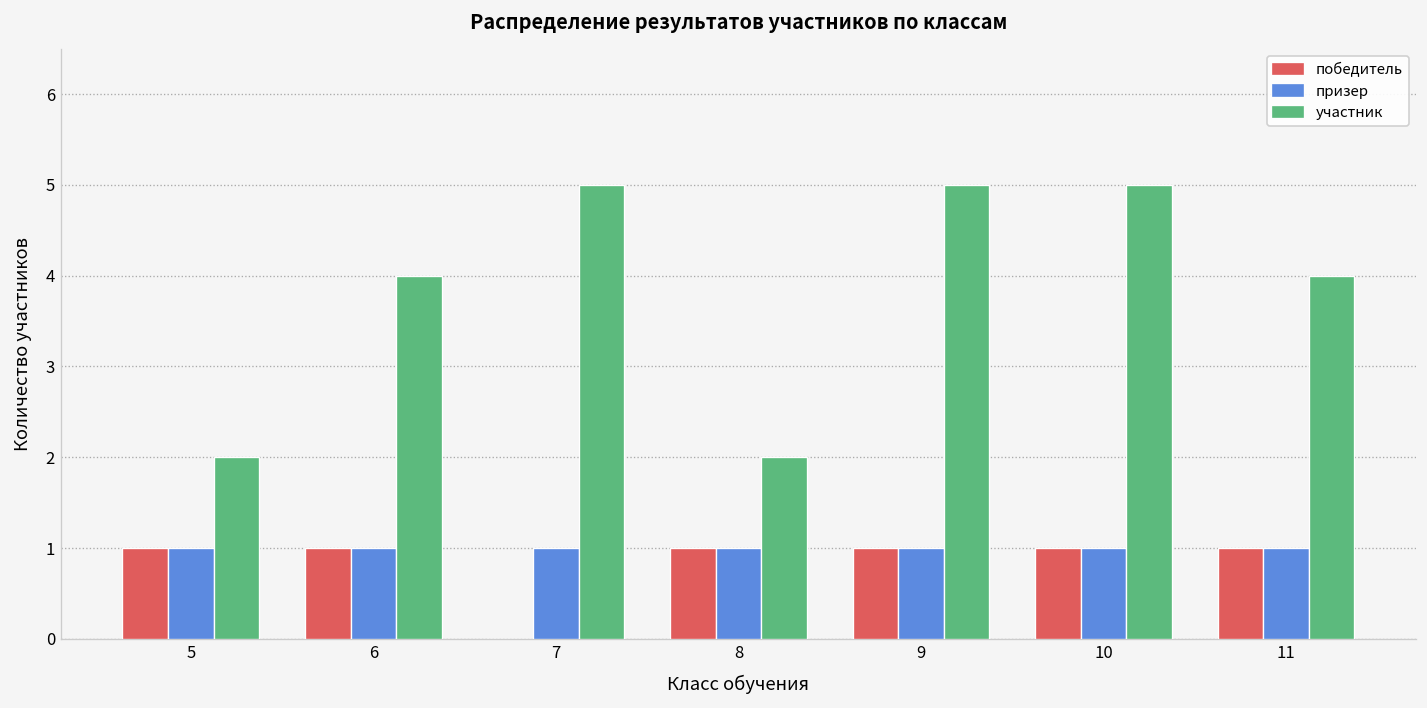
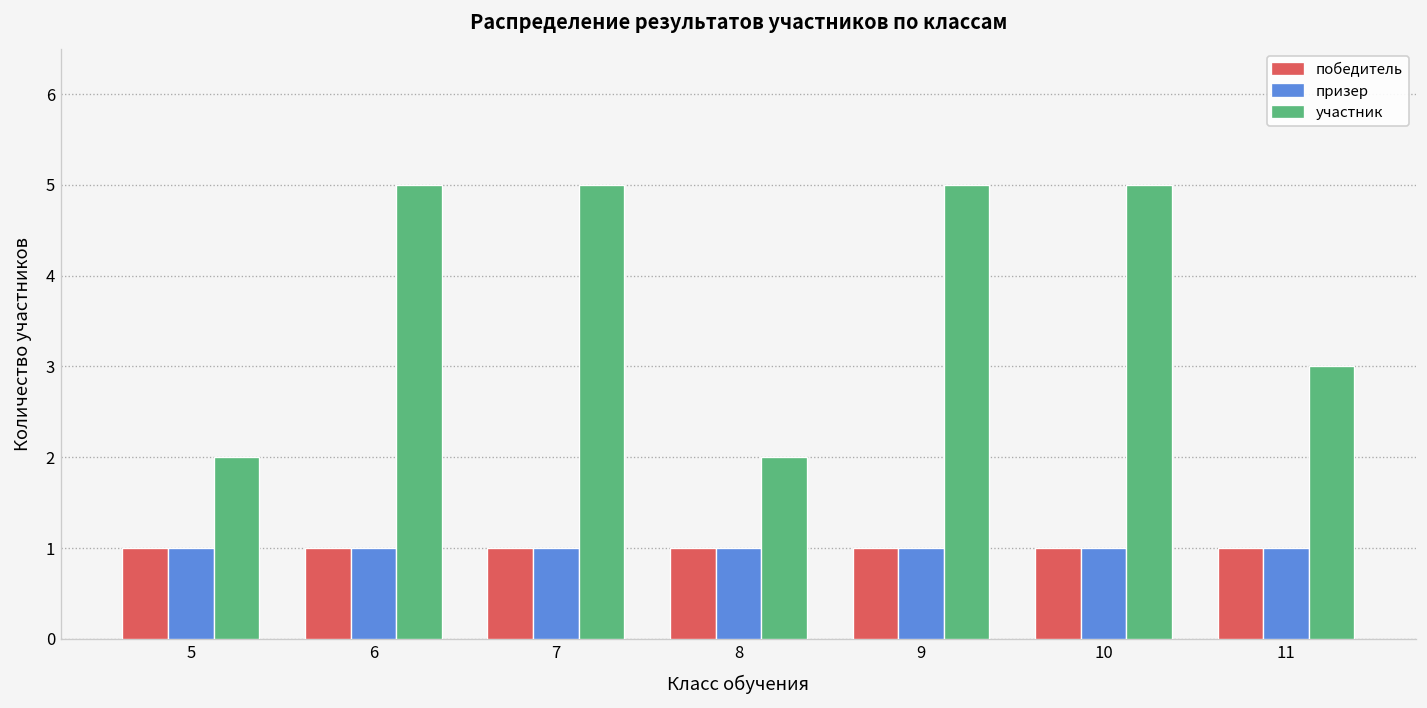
  {
    "победитель": {
      "5": 1,
      "6": 1,
-     "7": 0,
+     "7": 1,
      "8": 1,
      "9": 1,
      "10": 1,
      "11": 1
    },
    "призер": {
      "5": 1,
      "6": 1,
      "7": 1,
      "8": 1,
      "9": 1,
      "10": 1,
      "11": 1
    },
    "участник": {
      "5": 2,
-     "6": 4,
+     "6": 5,
      "7": 5,
      "8": 2,
      "9": 5,
      "10": 5,
-     "11": 4
+     "11": 3
    }
  }
